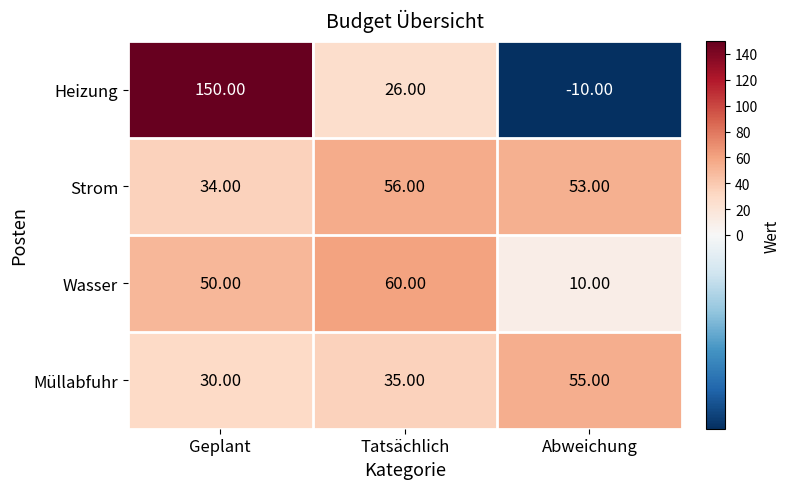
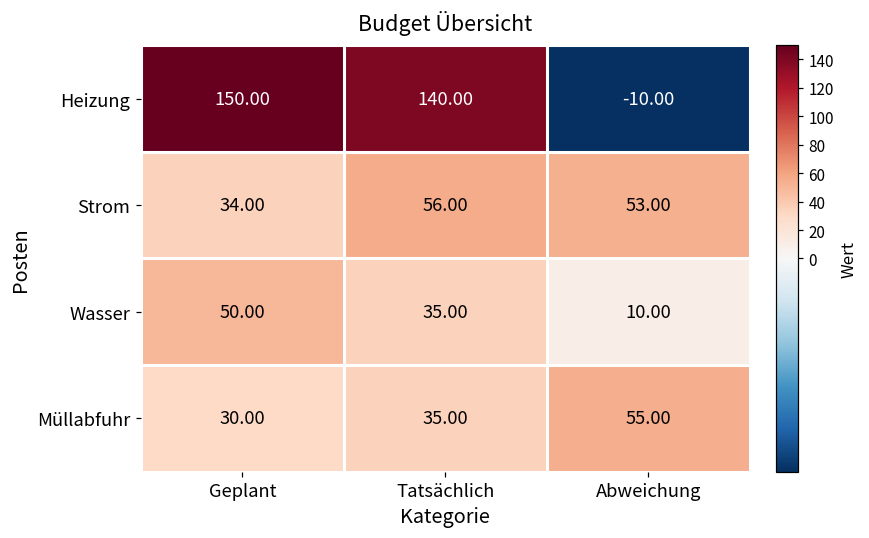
  {
    "Heizung": {
      "Geplant": 150.00,
-     "Tatsächlich": 26.00,
+     "Tatsächlich": 140.00,
      "Abweichung": -10.00
    },
    "Strom": {
      "Geplant": 34.00,
      "Tatsächlich": 56.00,
      "Abweichung": 53.00
    },
    "Wasser": {
      "Geplant": 50.00,
-     "Tatsächlich": 60.00,
+     "Tatsächlich": 35.00,
      "Abweichung": 10.00
    },
    "Müllabfuhr": {
      "Geplant": 30.00,
      "Tatsächlich": 35.00,
      "Abweichung": 55.00
    }
  }
